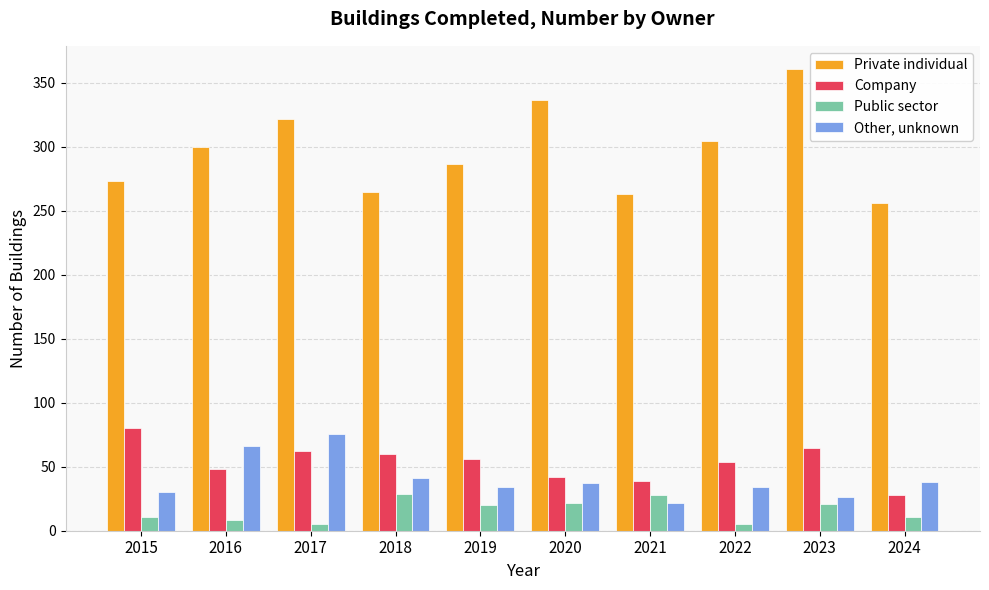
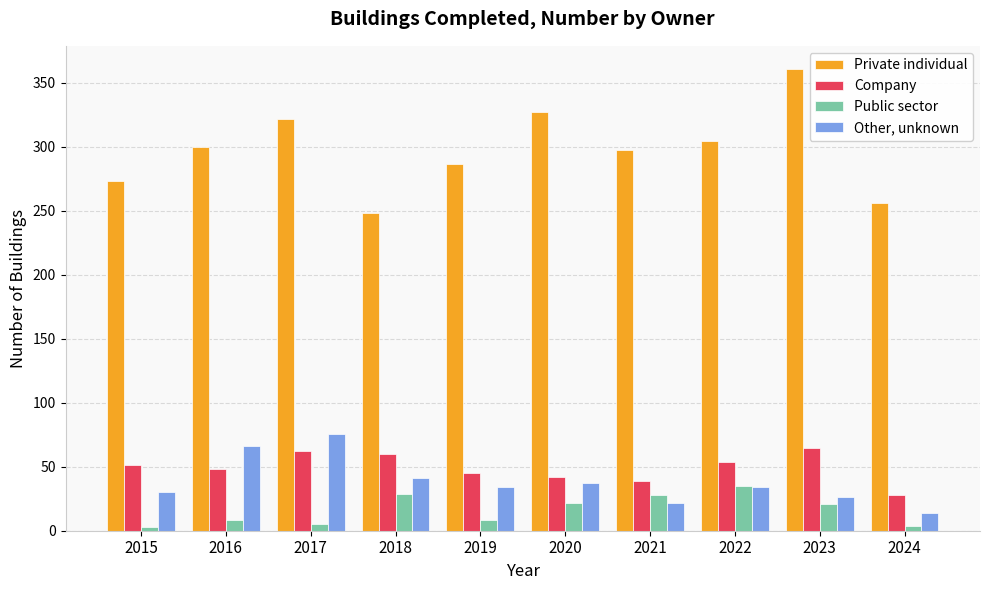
  {
    "Private individual": {
      "2015": 273,
      "2016": 300,
      "2017": 322,
-     "2018": 265,
+     "2018": 248,
      "2019": 287,
-     "2020": 337,
-     "2021": 263,
+     "2020": 327,
+     "2021": 298,
      "2022": 305,
      "2023": 361,
      "2024": 256
    },
    "Company": {
-     "2015": 80,
+     "2015": 51,
      "2016": 48,
      "2017": 62,
      "2018": 60,
-     "2019": 56,
+     "2019": 45,
      "2020": 42,
      "2021": 39,
      "2022": 54,
      "2023": 65,
      "2024": 28
    },
    "Public sector": {
-     "2015": 11,
+     "2015": 3,
      "2016": 8,
      "2017": 5,
      "2018": 29,
-     "2019": 20,
+     "2019": 8,
      "2020": 22,
      "2021": 28,
-     "2022": 5,
+     "2022": 35,
      "2023": 21,
-     "2024": 11
+     "2024": 4
    },
    "Other, unknown": {
      "2015": 30,
      "2016": 66,
      "2017": 76,
      "2018": 41,
      "2019": 34,
      "2020": 37,
      "2021": 22,
      "2022": 34,
      "2023": 26,
-     "2024": 38
+     "2024": 14
    }
  }
